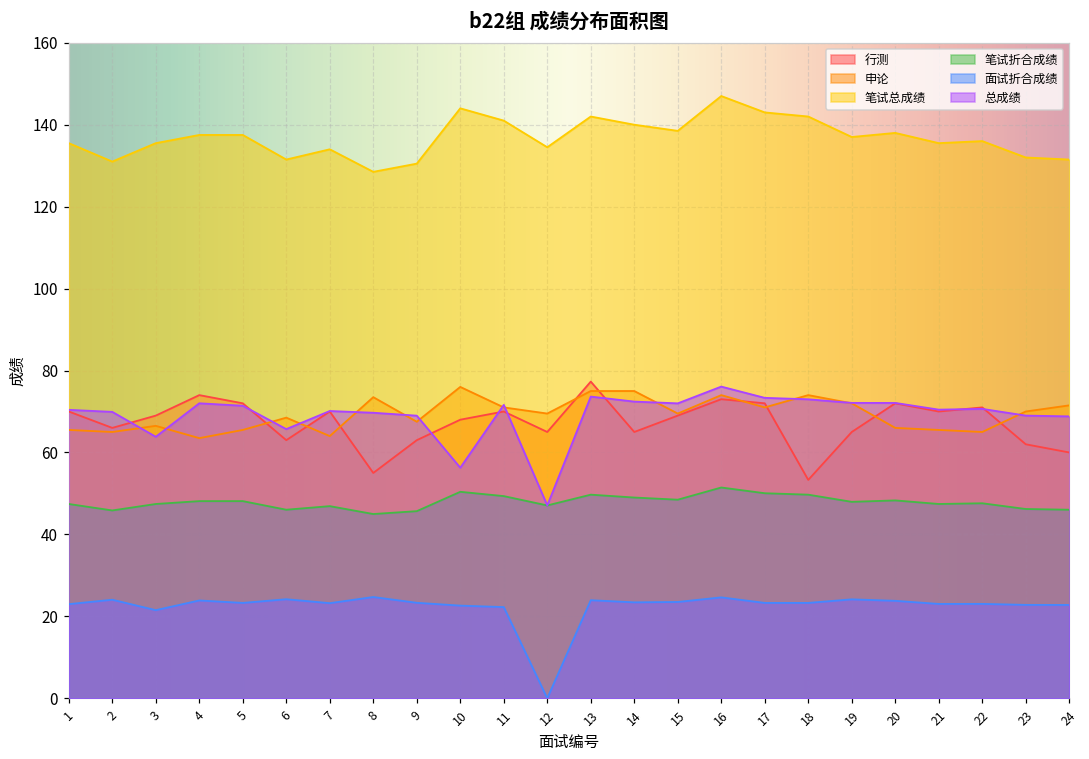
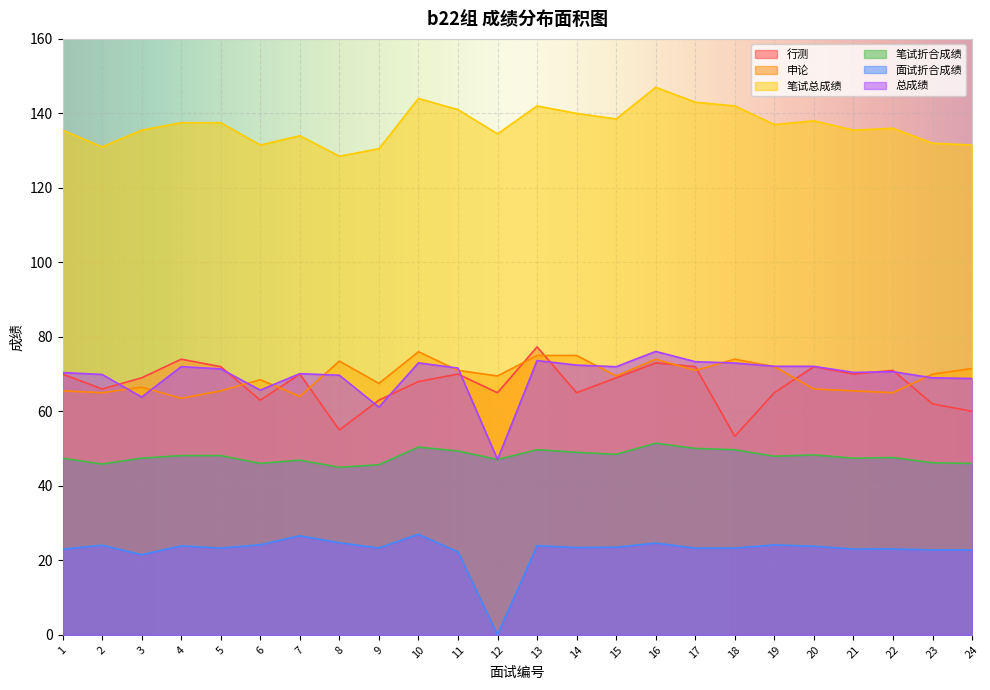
  {
    "行测": {
      "2": 66,
      "3": 69,
      "4": 74,
      "6": 63,
      "8": 55,
      "9": 63,
      "10": 68,
      "11": 70,
      "12": 65,
      "13": 77,
      "14": 65,
      "16": 73,
      "17": 72,
      "18": 53,
      "19": 65,
      "23": 62,
      "24": 60
    },
    "笔试折合成绩": {
      "1": 47,
      "2": 46,
      "3": 47,
      "4": 48,
      "5": 48,
      "6": 46,
      "7": 47,
      "8": 45,
      "9": 46,
      "10": 50,
      "11": 49,
      "13": 50,
      "14": 49,
      "15": 48,
      "16": 51,
      "17": 50,
      "18": 50,
      "19": 48,
      "20": 48,
      "21": 47,
      "22": 48,
      "23": 46,
      "24": 46
    },
    "面试折合成绩": {
      "1": 23,
      "2": 24,
      "3": 22,
      "4": 24,
      "5": 23,
      "6": 24,
-     "7": 23,
+     "7": 27,
      "8": 25,
      "9": 23,
-     "10": 23,
+     "10": 27,
      "11": 22,
      "12": 0,
      "13": 24,
      "14": 23,
      "15": 24,
      "16": 25,
      "17": 23,
      "18": 23,
      "19": 24,
      "20": 24,
      "21": 23,
      "22": 23,
      "23": 23,
      "24": 23
    },
    "总成绩": {
      "2": 70,
      "3": 64,
      "4": 72,
      "6": 66,
      "8": 70,
-     "9": 69,
-     "10": 56,
+     "9": 61,
+     "10": 73,
      "13": 74,
      "14": 72,
      "15": 72,
      "16": 76,
      "17": 73,
      "18": 73,
      "23": 69,
      "24": 69
    }
  }
